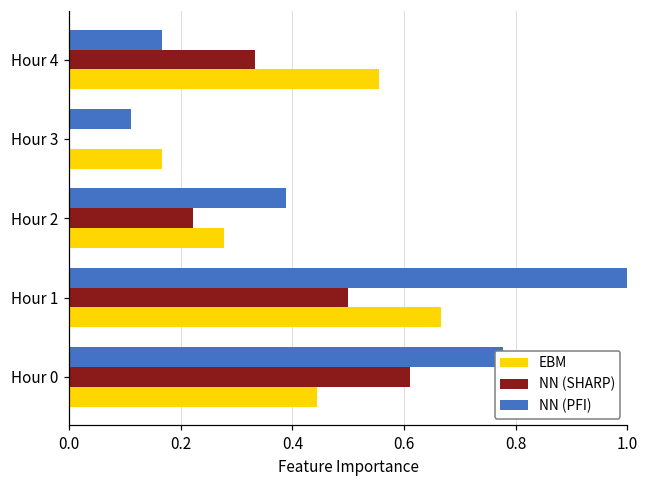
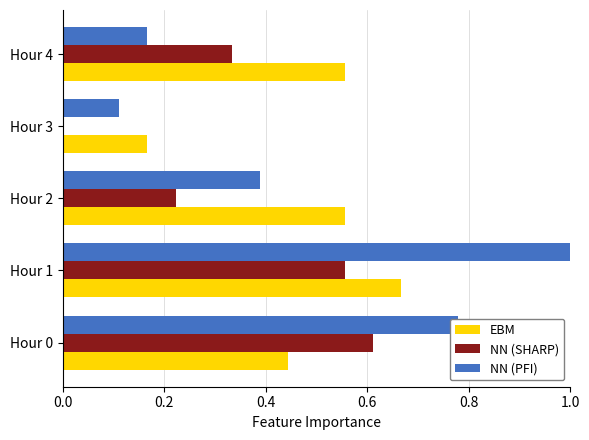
  {
    "EBM": {
      "Hour 4": 0.56,
      "Hour 3": 0.17,
-     "Hour 2": 0.28,
+     "Hour 2": 0.56,
      "Hour 1": 0.67,
      "Hour 0": 0.44
    },
    "NN (SHARP)": {
      "Hour 4": 0.33,
      "Hour 3": 0.00,
      "Hour 2": 0.22,
-     "Hour 1": 0.50,
+     "Hour 1": 0.56,
      "Hour 0": 0.61
    },
    "NN (PFI)": {
      "Hour 4": 0.17,
      "Hour 3": 0.11,
      "Hour 2": 0.39,
      "Hour 1": 1.00
    }
  }
